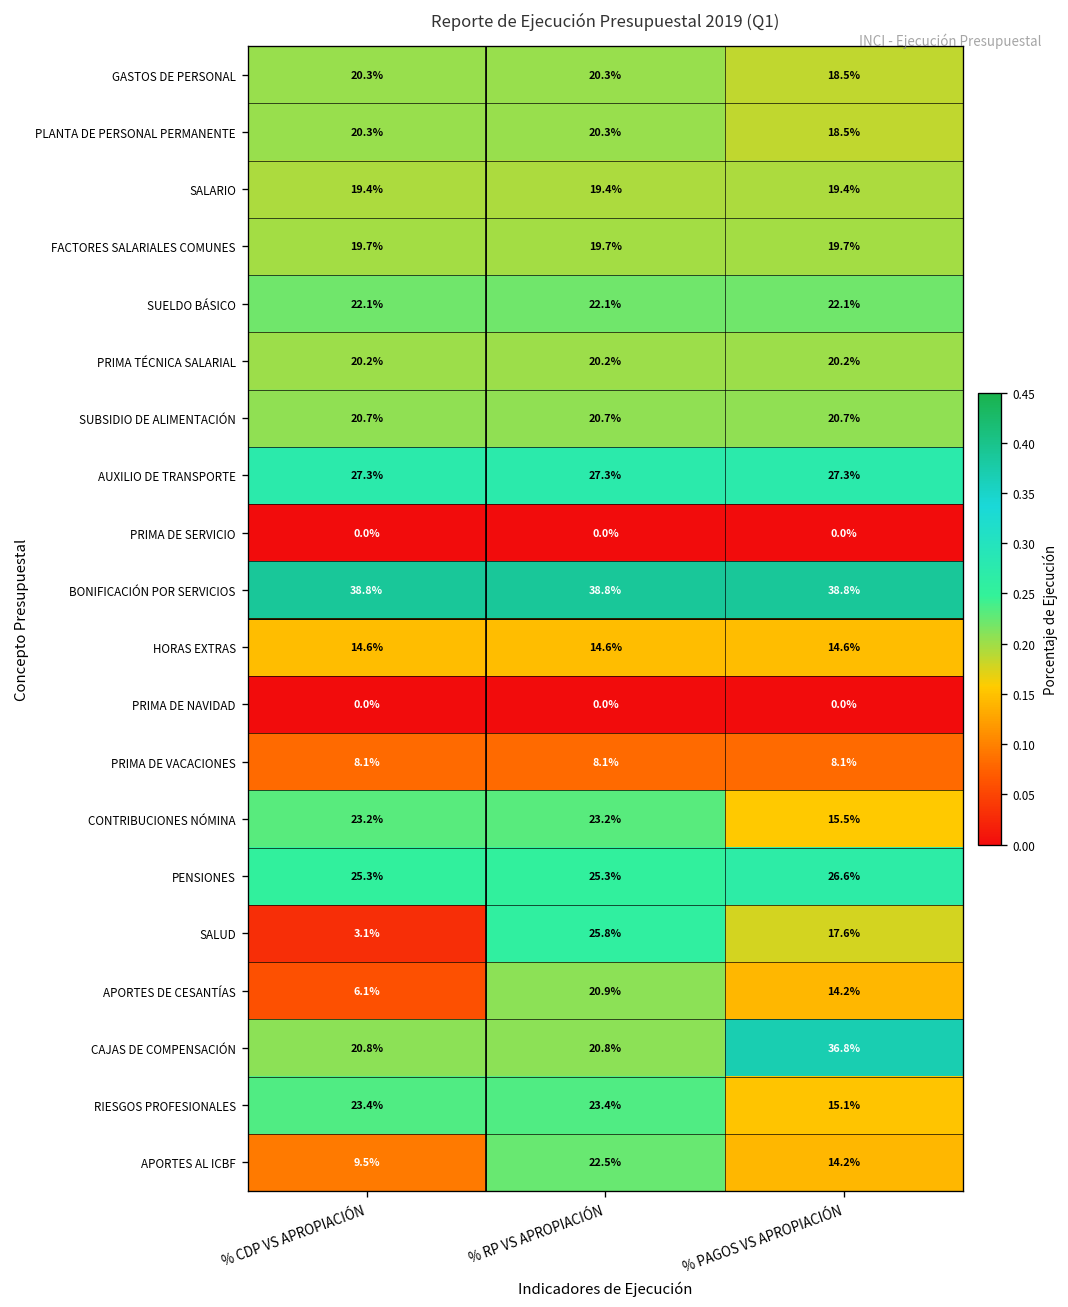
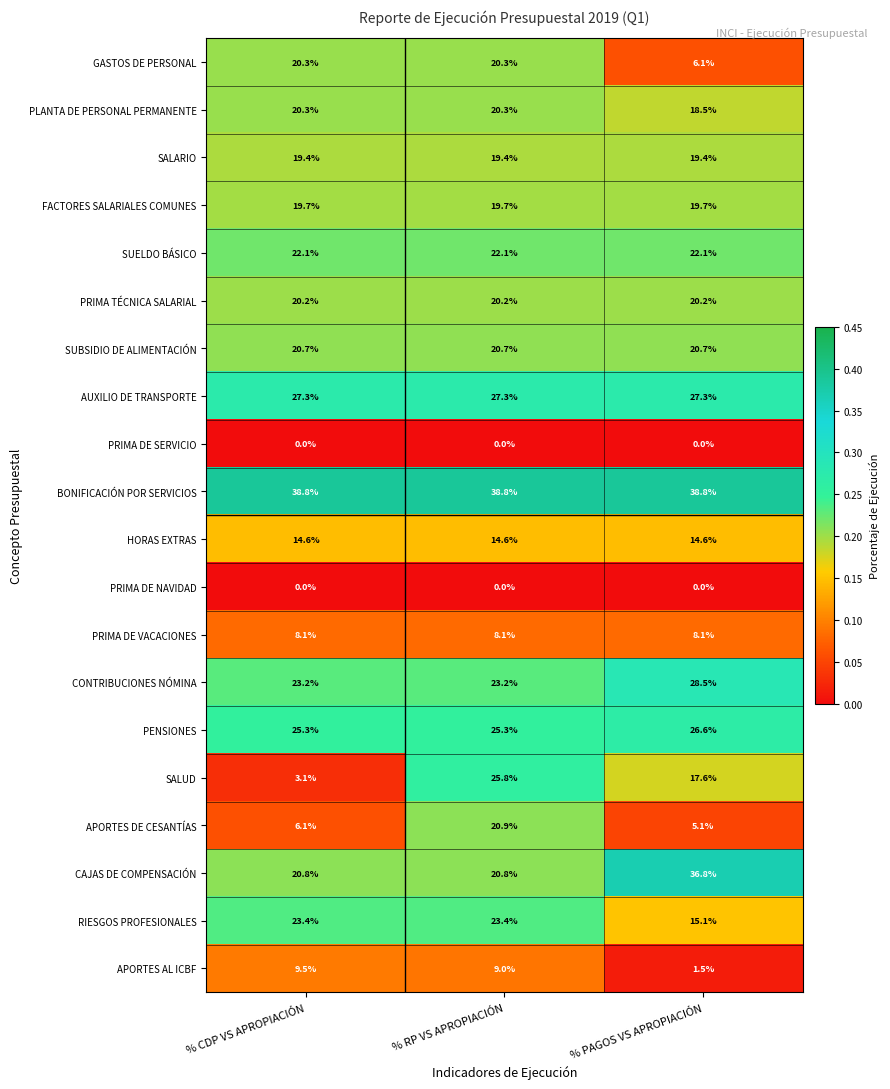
  {
    "GASTOS DE PERSONAL": {
      "% CDP VS APROPIACIÓN": "20.3%",
      "% RP VS APROPIACIÓN": "20.3%",
-     "% PAGOS VS APROPIACIÓN": "18.5%"
+     "% PAGOS VS APROPIACIÓN": "6.1%"
    },
    "PLANTA DE PERSONAL PERMANENTE": {
      "% CDP VS APROPIACIÓN": "20.3%",
      "% RP VS APROPIACIÓN": "20.3%",
      "% PAGOS VS APROPIACIÓN": "18.5%"
    },
    "SALARIO": {
      "% CDP VS APROPIACIÓN": "19.4%",
      "% RP VS APROPIACIÓN": "19.4%",
      "% PAGOS VS APROPIACIÓN": "19.4%"
    },
    "FACTORES SALARIALES COMUNES": {
      "% CDP VS APROPIACIÓN": "19.7%",
      "% RP VS APROPIACIÓN": "19.7%",
      "% PAGOS VS APROPIACIÓN": "19.7%"
    },
    "SUELDO BÁSICO": {
      "% CDP VS APROPIACIÓN": "22.1%",
      "% RP VS APROPIACIÓN": "22.1%",
      "% PAGOS VS APROPIACIÓN": "22.1%"
    },
    "PRIMA TÉCNICA SALARIAL": {
      "% CDP VS APROPIACIÓN": "20.2%",
      "% RP VS APROPIACIÓN": "20.2%",
      "% PAGOS VS APROPIACIÓN": "20.2%"
    },
    "SUBSIDIO DE ALIMENTACIÓN": {
      "% CDP VS APROPIACIÓN": "20.7%",
      "% RP VS APROPIACIÓN": "20.7%",
      "% PAGOS VS APROPIACIÓN": "20.7%"
    },
    "AUXILIO DE TRANSPORTE": {
      "% CDP VS APROPIACIÓN": "27.3%",
      "% RP VS APROPIACIÓN": "27.3%",
      "% PAGOS VS APROPIACIÓN": "27.3%"
    },
    "PRIMA DE SERVICIO": {
      "% CDP VS APROPIACIÓN": "0.0%",
      "% RP VS APROPIACIÓN": "0.0%",
      "% PAGOS VS APROPIACIÓN": "0.0%"
    },
    "BONIFICACIÓN POR SERVICIOS": {
      "% CDP VS APROPIACIÓN": "38.8%",
      "% RP VS APROPIACIÓN": "38.8%",
      "% PAGOS VS APROPIACIÓN": "38.8%"
    },
    "HORAS EXTRAS": {
      "% CDP VS APROPIACIÓN": "14.6%",
      "% RP VS APROPIACIÓN": "14.6%",
      "% PAGOS VS APROPIACIÓN": "14.6%"
    },
    "PRIMA DE NAVIDAD": {
      "% CDP VS APROPIACIÓN": "0.0%",
      "% RP VS APROPIACIÓN": "0.0%",
      "% PAGOS VS APROPIACIÓN": "0.0%"
    },
    "PRIMA DE VACACIONES": {
      "% CDP VS APROPIACIÓN": "8.1%",
      "% RP VS APROPIACIÓN": "8.1%",
      "% PAGOS VS APROPIACIÓN": "8.1%"
    },
    "CONTRIBUCIONES NÓMINA": {
      "% CDP VS APROPIACIÓN": "23.2%",
      "% RP VS APROPIACIÓN": "23.2%",
-     "% PAGOS VS APROPIACIÓN": "15.5%"
+     "% PAGOS VS APROPIACIÓN": "28.5%"
    },
    "PENSIONES": {
      "% CDP VS APROPIACIÓN": "25.3%",
      "% RP VS APROPIACIÓN": "25.3%",
      "% PAGOS VS APROPIACIÓN": "26.6%"
    },
    "SALUD": {
      "% CDP VS APROPIACIÓN": "3.1%",
      "% RP VS APROPIACIÓN": "25.8%",
      "% PAGOS VS APROPIACIÓN": "17.6%"
    },
    "APORTES DE CESANTÍAS": {
      "% CDP VS APROPIACIÓN": "6.1%",
      "% RP VS APROPIACIÓN": "20.9%",
-     "% PAGOS VS APROPIACIÓN": "14.2%"
+     "% PAGOS VS APROPIACIÓN": "5.1%"
    },
    "CAJAS DE COMPENSACIÓN": {
      "% CDP VS APROPIACIÓN": "20.8%",
      "% RP VS APROPIACIÓN": "20.8%",
      "% PAGOS VS APROPIACIÓN": "36.8%"
    },
    "RIESGOS PROFESIONALES": {
      "% CDP VS APROPIACIÓN": "23.4%",
      "% RP VS APROPIACIÓN": "23.4%",
      "% PAGOS VS APROPIACIÓN": "15.1%"
    },
    "APORTES AL ICBF": {
      "% CDP VS APROPIACIÓN": "9.5%",
-     "% RP VS APROPIACIÓN": "22.5%",
-     "% PAGOS VS APROPIACIÓN": "14.2%"
+     "% RP VS APROPIACIÓN": "9.0%",
+     "% PAGOS VS APROPIACIÓN": "1.5%"
    }
  }
